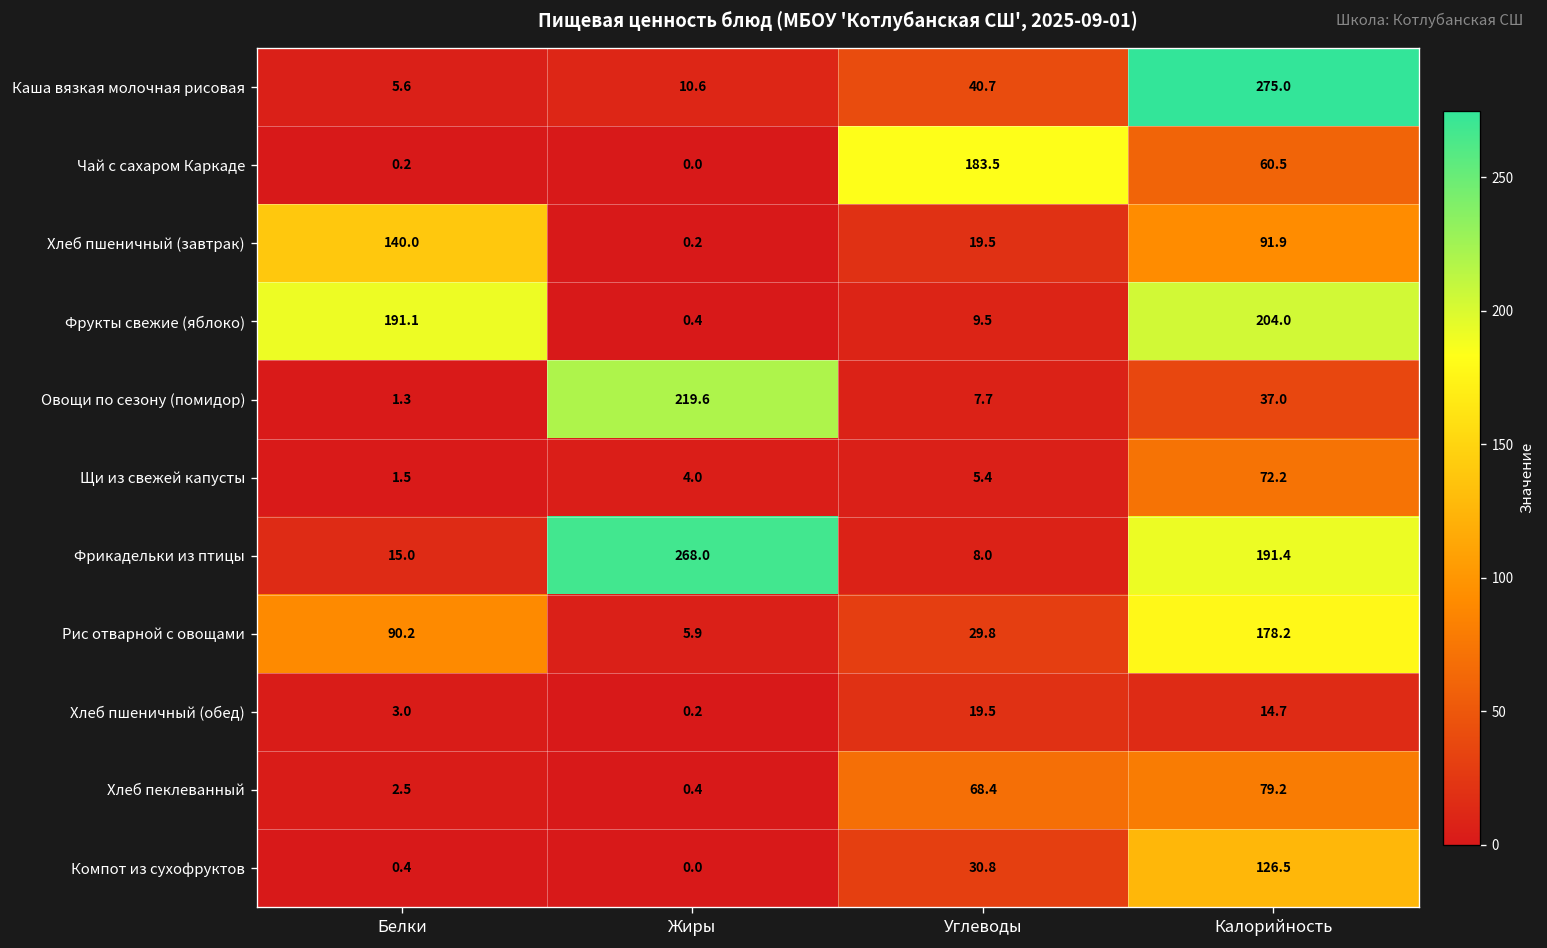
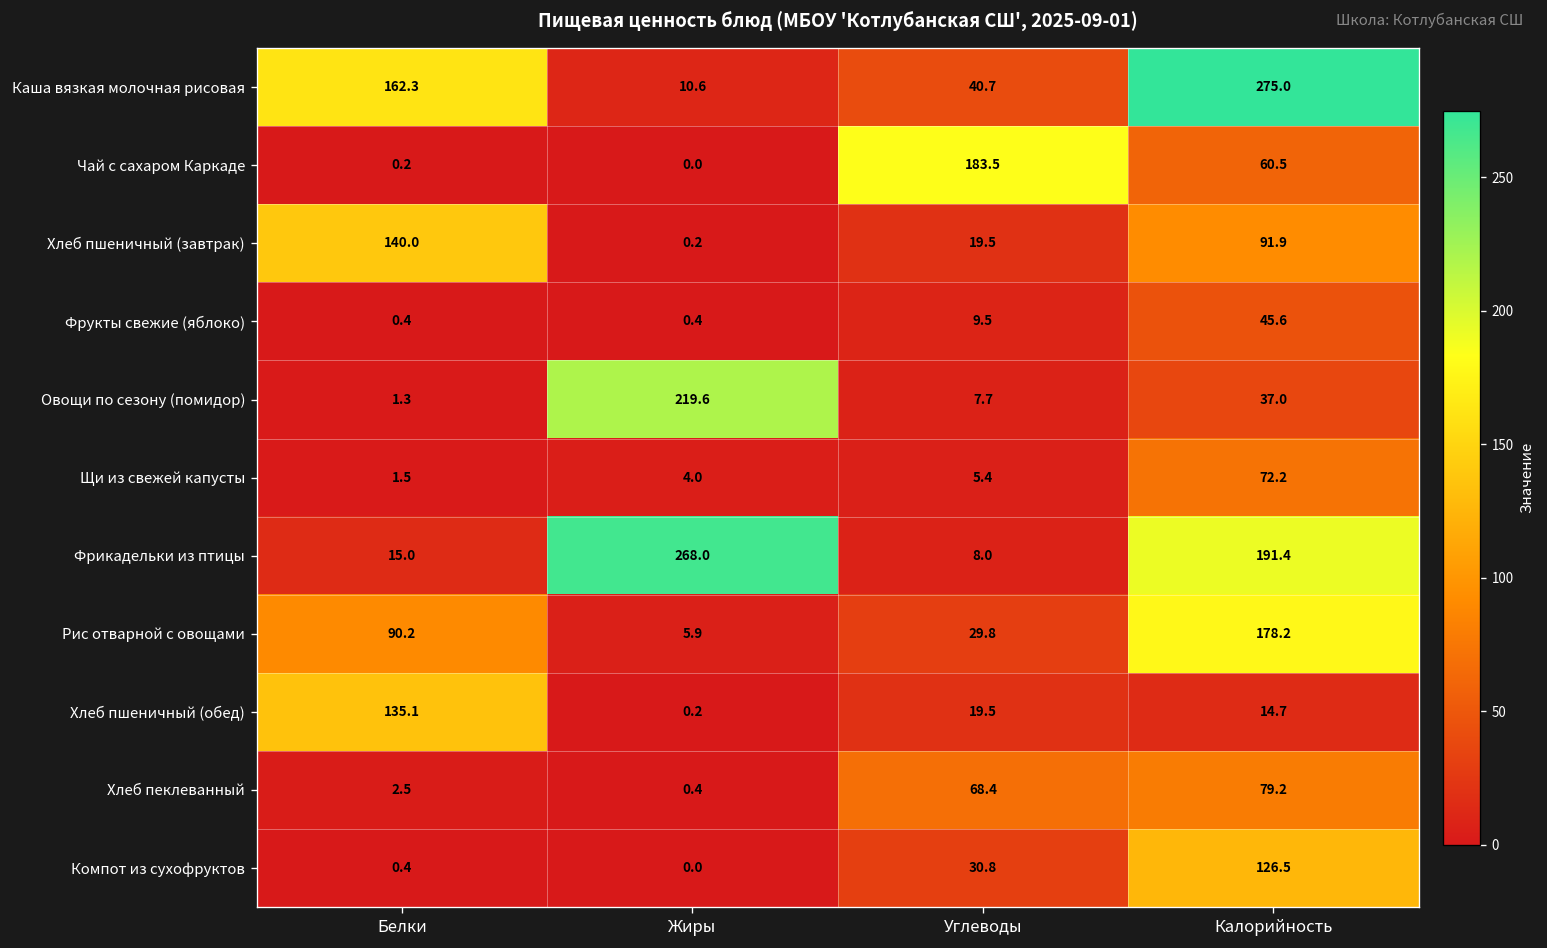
  {
    "Каша вязкая молочная рисовая": {
-     "Белки": 5.6,
+     "Белки": 162.3,
      "Жиры": 10.6,
      "Углеводы": 40.7,
      "Калорийность": 275.0
    },
    "Чай с сахаром Каркаде": {
      "Белки": 0.2,
      "Жиры": 0.0,
      "Углеводы": 183.5,
      "Калорийность": 60.5
    },
    "Хлеб пшеничный (завтрак)": {
      "Белки": 140.0,
      "Жиры": 0.2,
      "Углеводы": 19.5,
      "Калорийность": 91.9
    },
    "Фрукты свежие (яблоко)": {
-     "Белки": 191.1,
+     "Белки": 0.4,
      "Жиры": 0.4,
      "Углеводы": 9.5,
-     "Калорийность": 204.0
+     "Калорийность": 45.6
    },
    "Овощи по сезону (помидор)": {
      "Белки": 1.3,
      "Жиры": 219.6,
      "Углеводы": 7.7,
      "Калорийность": 37.0
    },
    "Щи из свежей капусты": {
      "Белки": 1.5,
      "Жиры": 4.0,
      "Углеводы": 5.4,
      "Калорийность": 72.2
    },
    "Фрикадельки из птицы": {
      "Белки": 15.0,
      "Жиры": 268.0,
      "Углеводы": 8.0,
      "Калорийность": 191.4
    },
    "Рис отварной с овощами": {
      "Белки": 90.2,
      "Жиры": 5.9,
      "Углеводы": 29.8,
      "Калорийность": 178.2
    },
    "Хлеб пшеничный (обед)": {
-     "Белки": 3.0,
+     "Белки": 135.1,
      "Жиры": 0.2,
      "Углеводы": 19.5,
      "Калорийность": 14.7
    },
    "Хлеб пеклеванный": {
      "Белки": 2.5,
      "Жиры": 0.4,
      "Углеводы": 68.4,
      "Калорийность": 79.2
    },
    "Компот из сухофруктов": {
      "Белки": 0.4,
      "Жиры": 0.0,
      "Углеводы": 30.8,
      "Калорийность": 126.5
    }
  }
